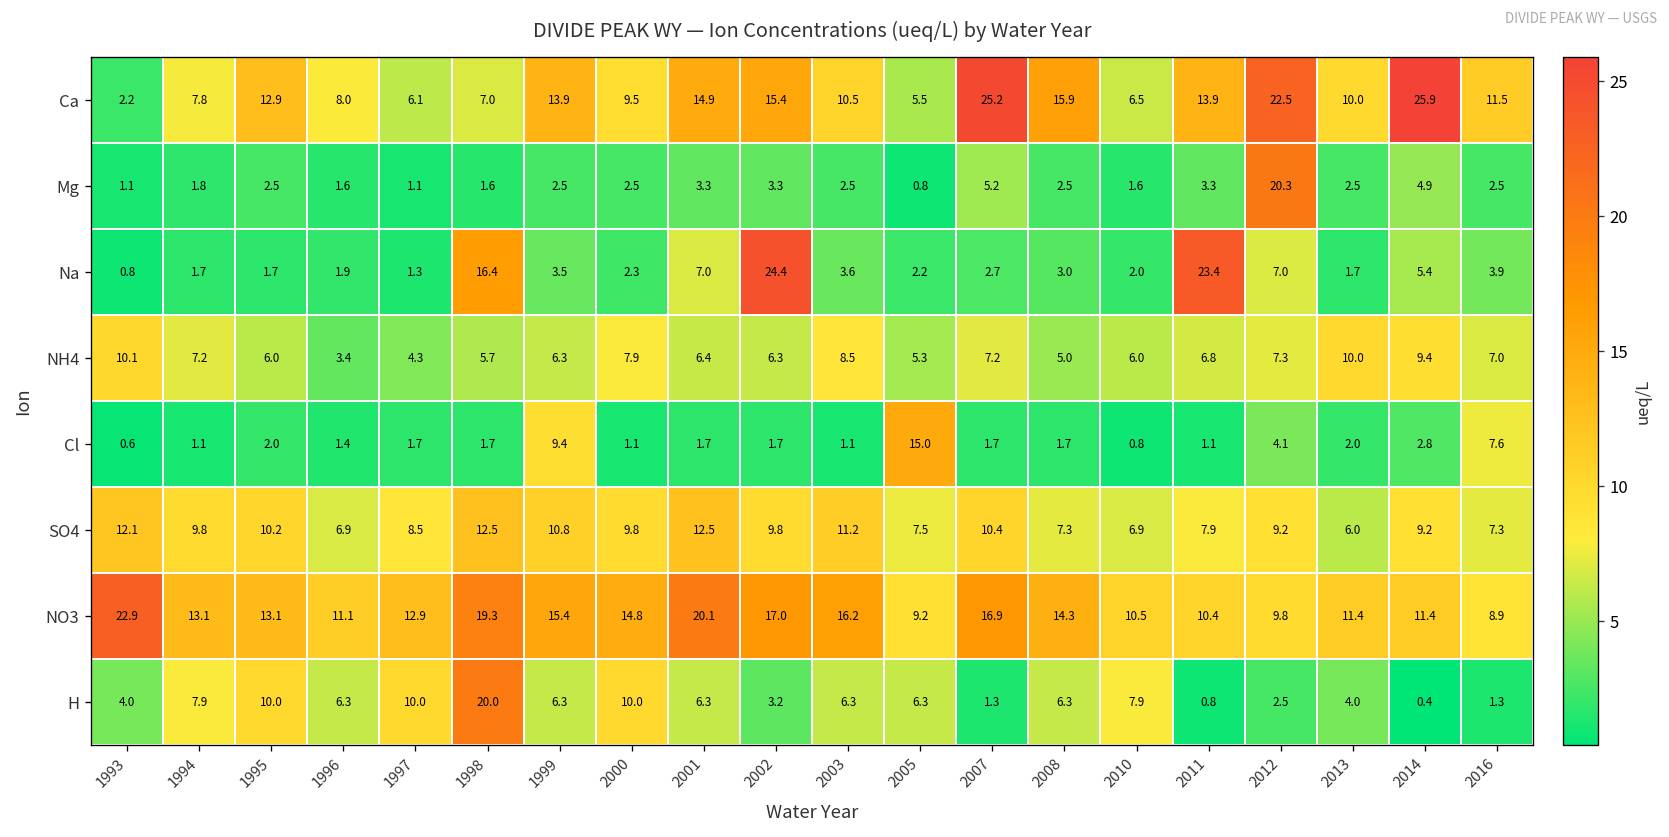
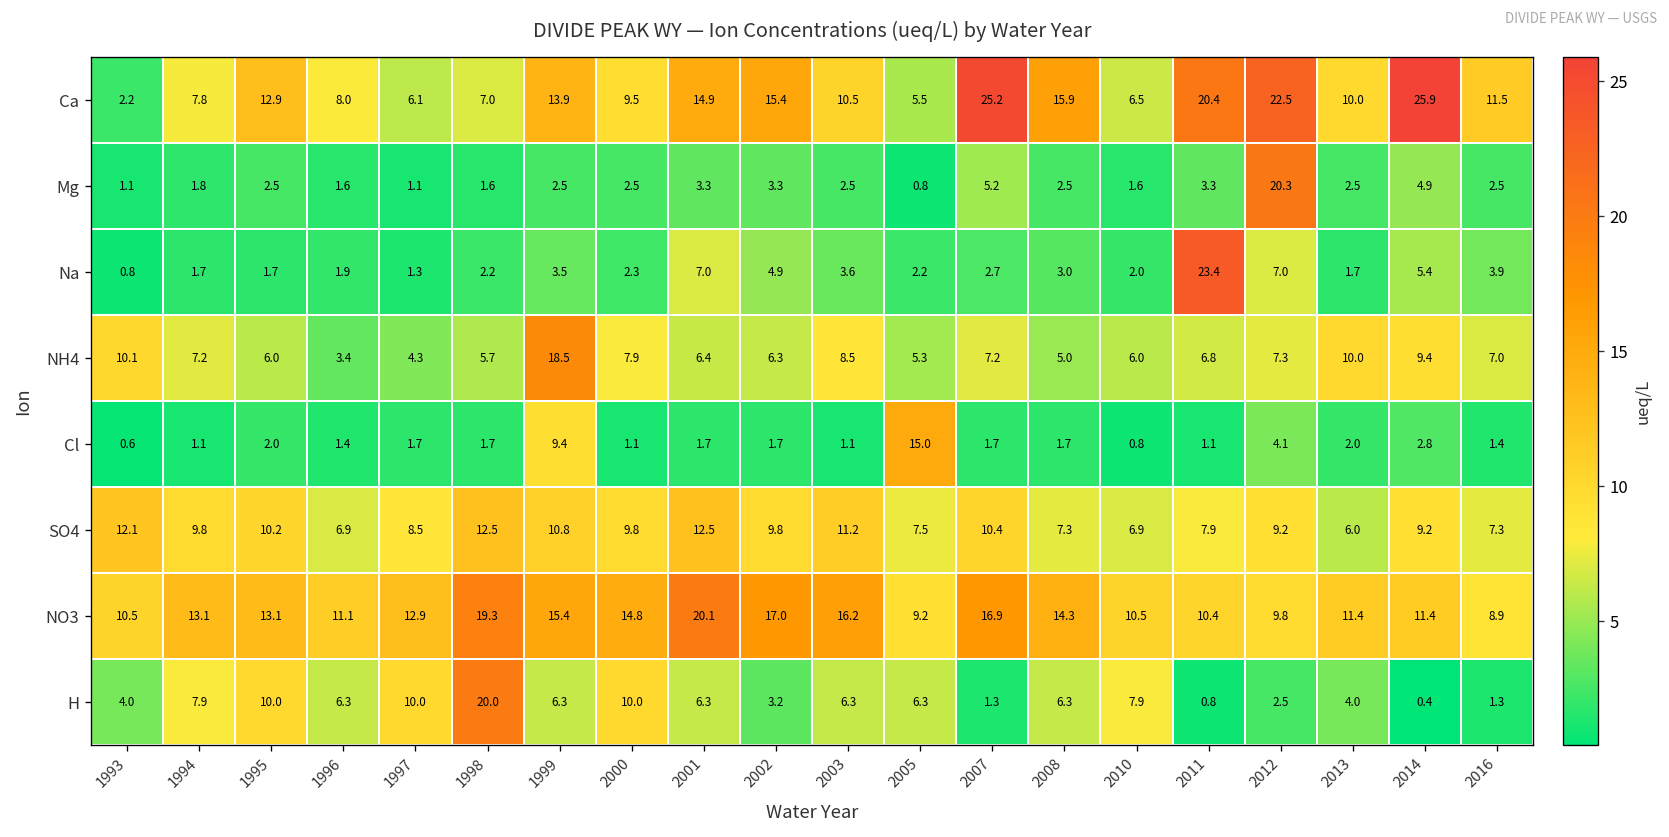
  {
    "Ca": {
      "1993": 2.2,
      "1994": 7.8,
      "1995": 12.9,
      "1996": 8.0,
      "1997": 6.1,
      "1998": 7.0,
      "1999": 13.9,
      "2000": 9.5,
      "2001": 14.9,
      "2002": 15.4,
      "2003": 10.5,
      "2005": 5.5,
      "2007": 25.2,
      "2008": 15.9,
      "2010": 6.5,
-     "2011": 13.9,
+     "2011": 20.4,
      "2012": 22.5,
      "2013": 10.0,
      "2014": 25.9,
      "2016": 11.5
    },
    "Mg": {
      "1993": 1.1,
      "1994": 1.8,
      "1995": 2.5,
      "1996": 1.6,
      "1997": 1.1,
      "1998": 1.6,
      "1999": 2.5,
      "2000": 2.5,
      "2001": 3.3,
      "2002": 3.3,
      "2003": 2.5,
      "2005": 0.8,
      "2007": 5.2,
      "2008": 2.5,
      "2010": 1.6,
      "2011": 3.3,
      "2012": 20.3,
      "2013": 2.5,
      "2014": 4.9,
      "2016": 2.5
    },
    "Na": {
      "1993": 0.8,
      "1994": 1.7,
      "1995": 1.7,
      "1996": 1.9,
      "1997": 1.3,
-     "1998": 16.4,
+     "1998": 2.2,
      "1999": 3.5,
      "2000": 2.3,
      "2001": 7.0,
-     "2002": 24.4,
+     "2002": 4.9,
      "2003": 3.6,
      "2005": 2.2,
      "2007": 2.7,
      "2008": 3.0,
      "2010": 2.0,
      "2011": 23.4,
      "2012": 7.0,
      "2013": 1.7,
      "2014": 5.4,
      "2016": 3.9
    },
    "NH4": {
      "1993": 10.1,
      "1994": 7.2,
      "1995": 6.0,
      "1996": 3.4,
      "1997": 4.3,
      "1998": 5.7,
-     "1999": 6.3,
+     "1999": 18.5,
      "2000": 7.9,
      "2001": 6.4,
      "2002": 6.3,
      "2003": 8.5,
      "2005": 5.3,
      "2007": 7.2,
      "2008": 5.0,
      "2010": 6.0,
      "2011": 6.8,
      "2012": 7.3,
      "2013": 10.0,
      "2014": 9.4,
      "2016": 7.0
    },
    "Cl": {
      "1993": 0.6,
      "1994": 1.1,
      "1995": 2.0,
      "1996": 1.4,
      "1997": 1.7,
      "1998": 1.7,
      "1999": 9.4,
      "2000": 1.1,
      "2001": 1.7,
      "2002": 1.7,
      "2003": 1.1,
      "2005": 15.0,
      "2007": 1.7,
      "2008": 1.7,
      "2010": 0.8,
      "2011": 1.1,
      "2012": 4.1,
      "2013": 2.0,
      "2014": 2.8,
-     "2016": 7.6
+     "2016": 1.4
    },
    "SO4": {
      "1993": 12.1,
      "1994": 9.8,
      "1995": 10.2,
      "1996": 6.9,
      "1997": 8.5,
      "1998": 12.5,
      "1999": 10.8,
      "2000": 9.8,
      "2001": 12.5,
      "2002": 9.8,
      "2003": 11.2,
      "2005": 7.5,
      "2007": 10.4,
      "2008": 7.3,
      "2010": 6.9,
      "2011": 7.9,
      "2012": 9.2,
      "2013": 6.0,
      "2014": 9.2,
      "2016": 7.3
    },
    "NO3": {
-     "1993": 22.9,
+     "1993": 10.5,
      "1994": 13.1,
      "1995": 13.1,
      "1996": 11.1,
      "1997": 12.9,
      "1998": 19.3,
      "1999": 15.4,
      "2000": 14.8,
      "2001": 20.1,
      "2002": 17.0,
      "2003": 16.2,
      "2005": 9.2,
      "2007": 16.9,
      "2008": 14.3,
      "2010": 10.5,
      "2011": 10.4,
      "2012": 9.8,
      "2013": 11.4,
      "2014": 11.4,
      "2016": 8.9
    },
    "H": {
      "1993": 4.0,
      "1994": 7.9,
      "1995": 10.0,
      "1996": 6.3,
      "1997": 10.0,
      "1998": 20.0,
      "1999": 6.3,
      "2000": 10.0,
      "2001": 6.3,
      "2002": 3.2,
      "2003": 6.3,
      "2005": 6.3,
      "2007": 1.3,
      "2008": 6.3,
      "2010": 7.9,
      "2011": 0.8,
      "2012": 2.5,
      "2013": 4.0,
      "2014": 0.4,
      "2016": 1.3
    }
  }
